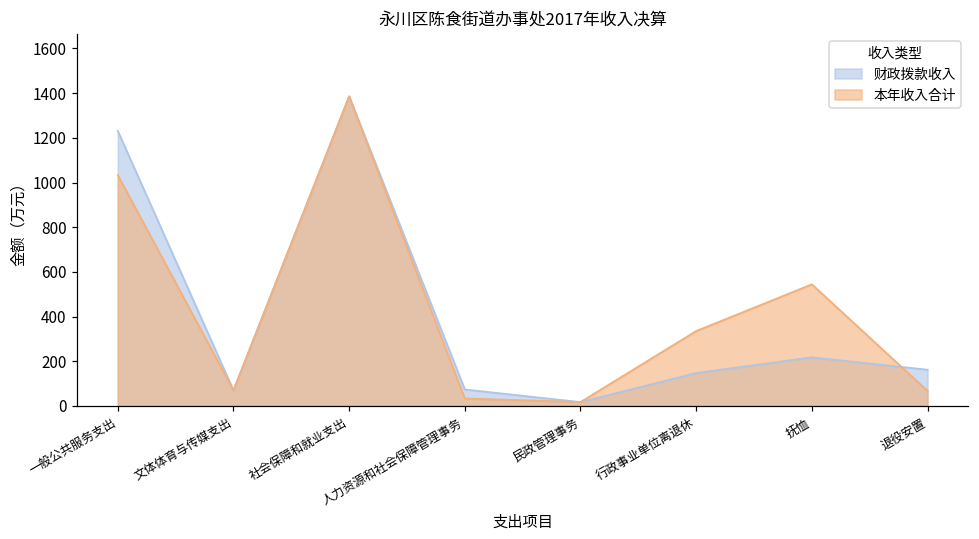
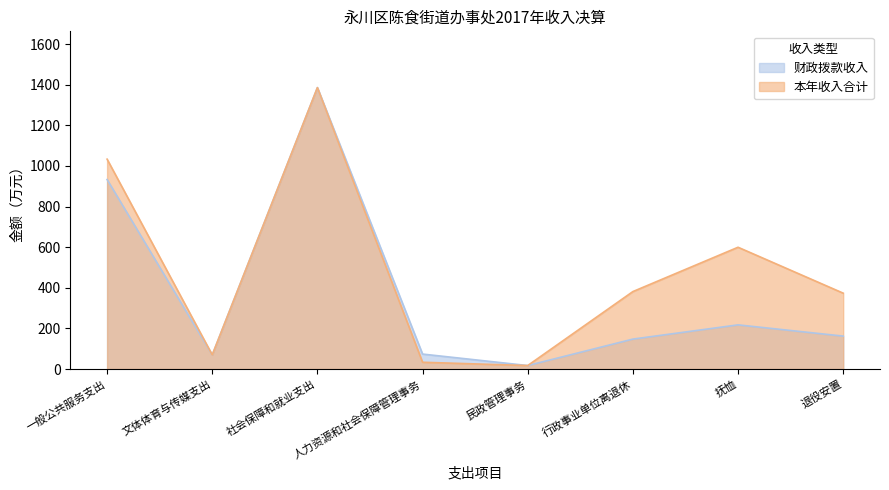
  {
    "财政拨款收入": {
-     "一般公共服务支出": 1230,
+     "一般公共服务支出": 930,
      "人力资源和社会保障管理事务": 70,
      "行政事业单位离退休": 150,
      "抚恤": 220,
      "退役安置": 160
    },
    "本年收入合计": {
      "一般公共服务支出": 1030,
      "人力资源和社会保障管理事务": 30,
-     "行政事业单位离退休": 340,
-     "抚恤": 540,
-     "退役安置": 70
+     "行政事业单位离退休": 380,
+     "抚恤": 600,
+     "退役安置": 370
    }
  }
